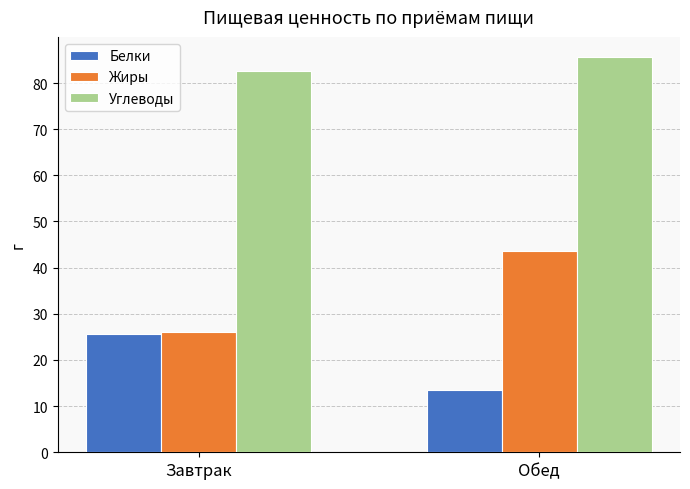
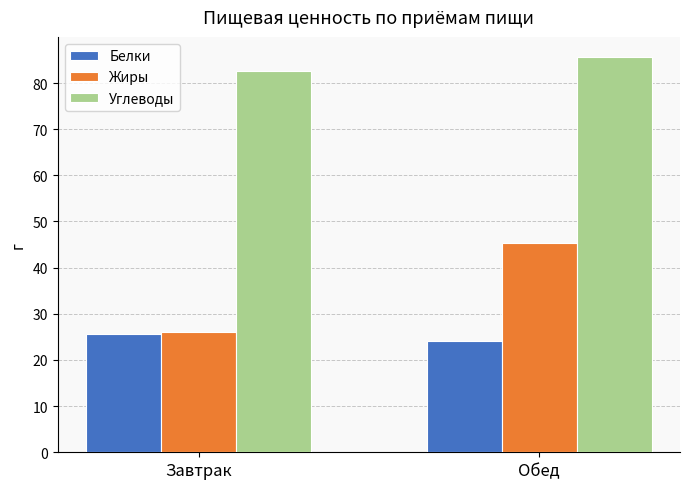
  {
    "Белки": {
      "Завтрак": 26,
-     "Обед": 14
+     "Обед": 24
    },
    "Жиры": {
      "Завтрак": 26,
-     "Обед": 44
+     "Обед": 45
    },
    "Углеводы": {
      "Завтрак": 83,
      "Обед": 86
    }
  }
